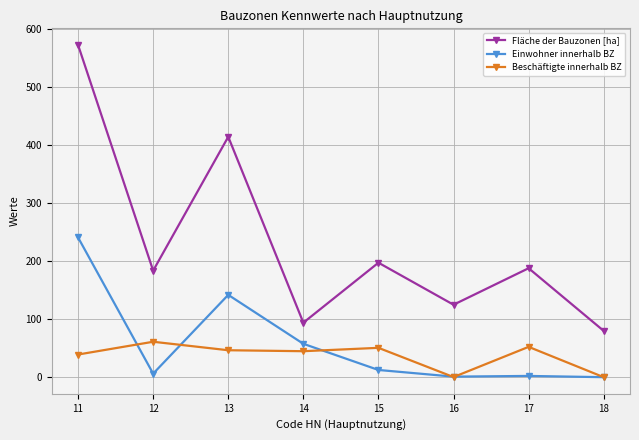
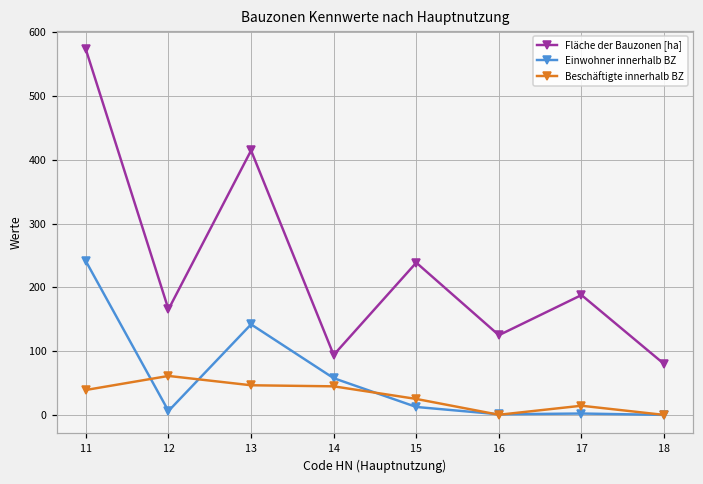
  {
    "Fläche der Bauzonen [ha]": {
      "11": 570,
-     "12": 180,
+     "12": 170,
      "13": 410,
      "14": 90,
-     "15": 200,
+     "15": 240,
      "16": 130,
      "17": 190,
      "18": 80
    },
    "Einwohner innerhalb BZ": {
      "11": 240,
      "12": 10,
      "13": 140,
      "14": 60,
      "15": 10,
      "17": 0
    },
    "Beschäftigte innerhalb BZ": {
      "11": 40,
      "12": 60,
      "13": 50,
      "14": 40,
-     "15": 50,
-     "17": 50
+     "15": 30,
+     "17": 10
    }
  }
